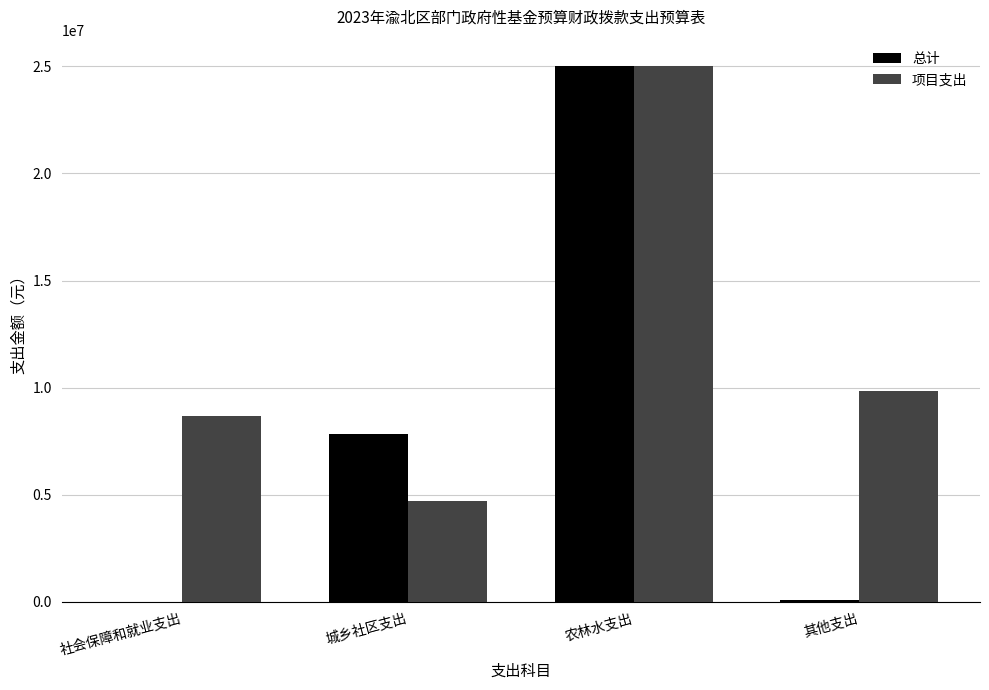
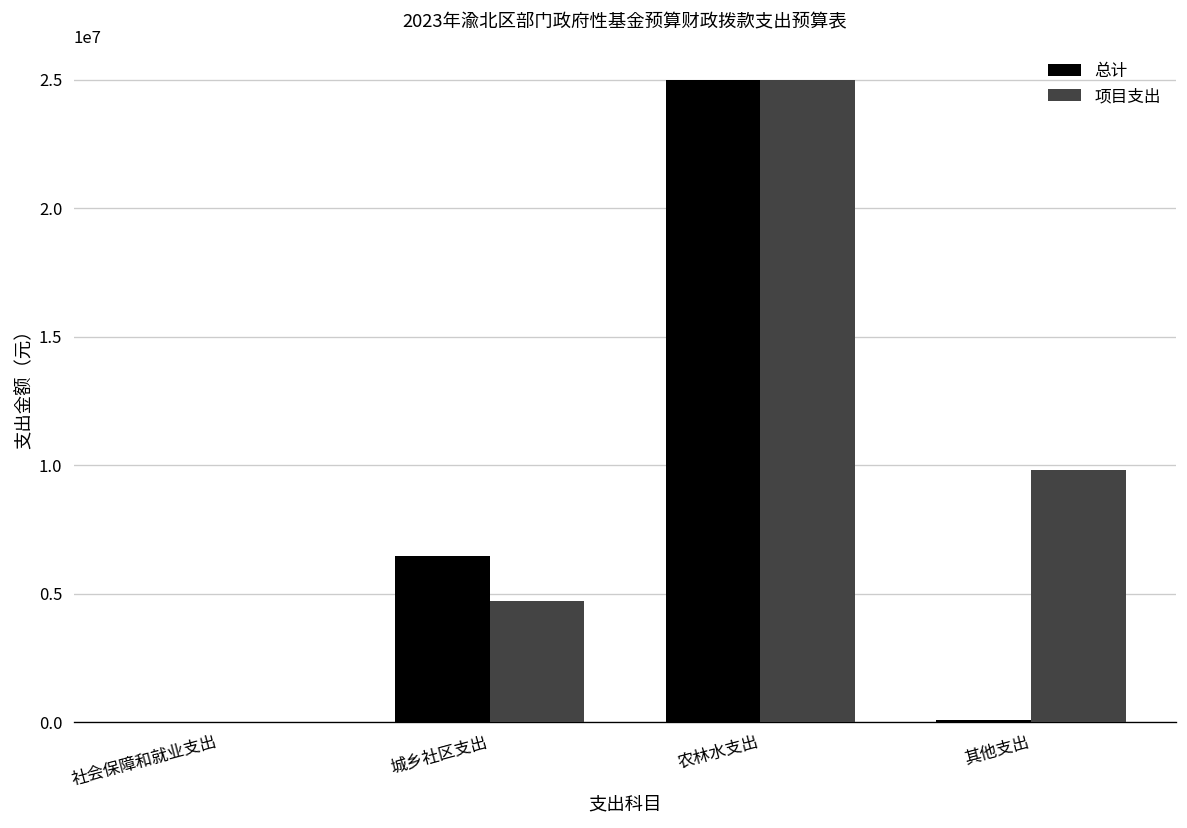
  {
    "总计": {
-     "城乡社区支出": 7800000,
+     "城乡社区支出": 6500000,
      "农林水支出": 25000000
    },
    "项目支出": {
-     "社会保障和就业支出": 8700000,
+     "社会保障和就业支出": 0,
      "城乡社区支出": 4700000,
      "农林水支出": 25000000,
      "其他支出": 9800000
    }
  }
